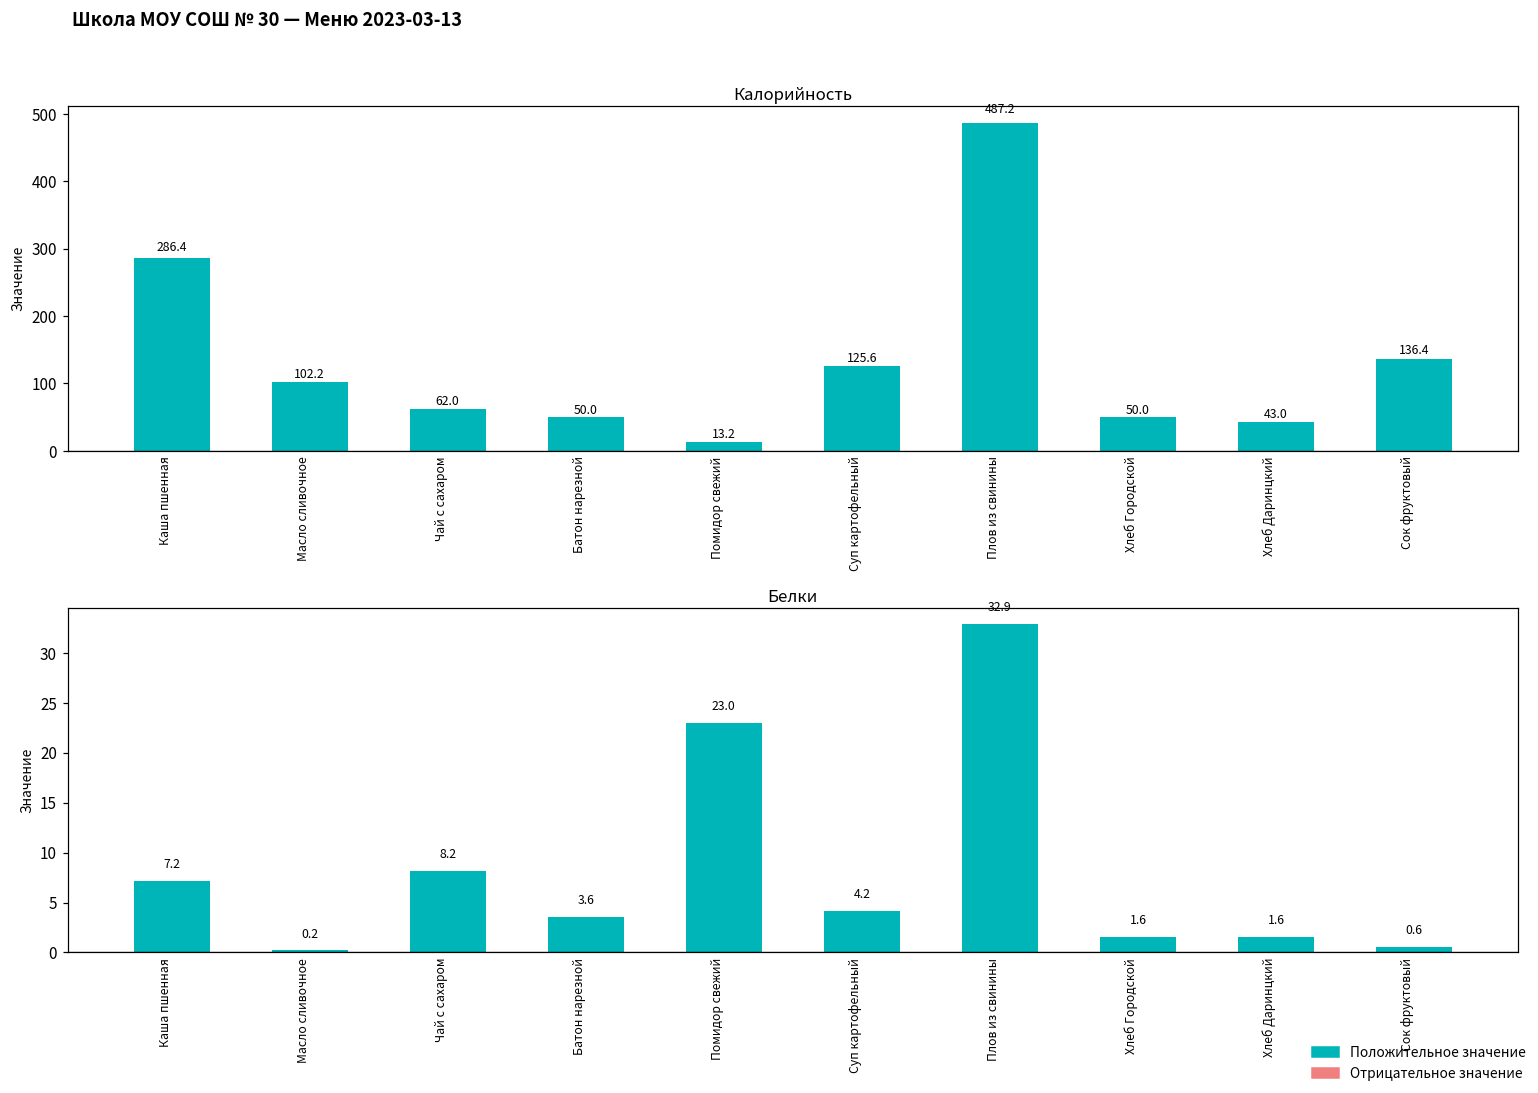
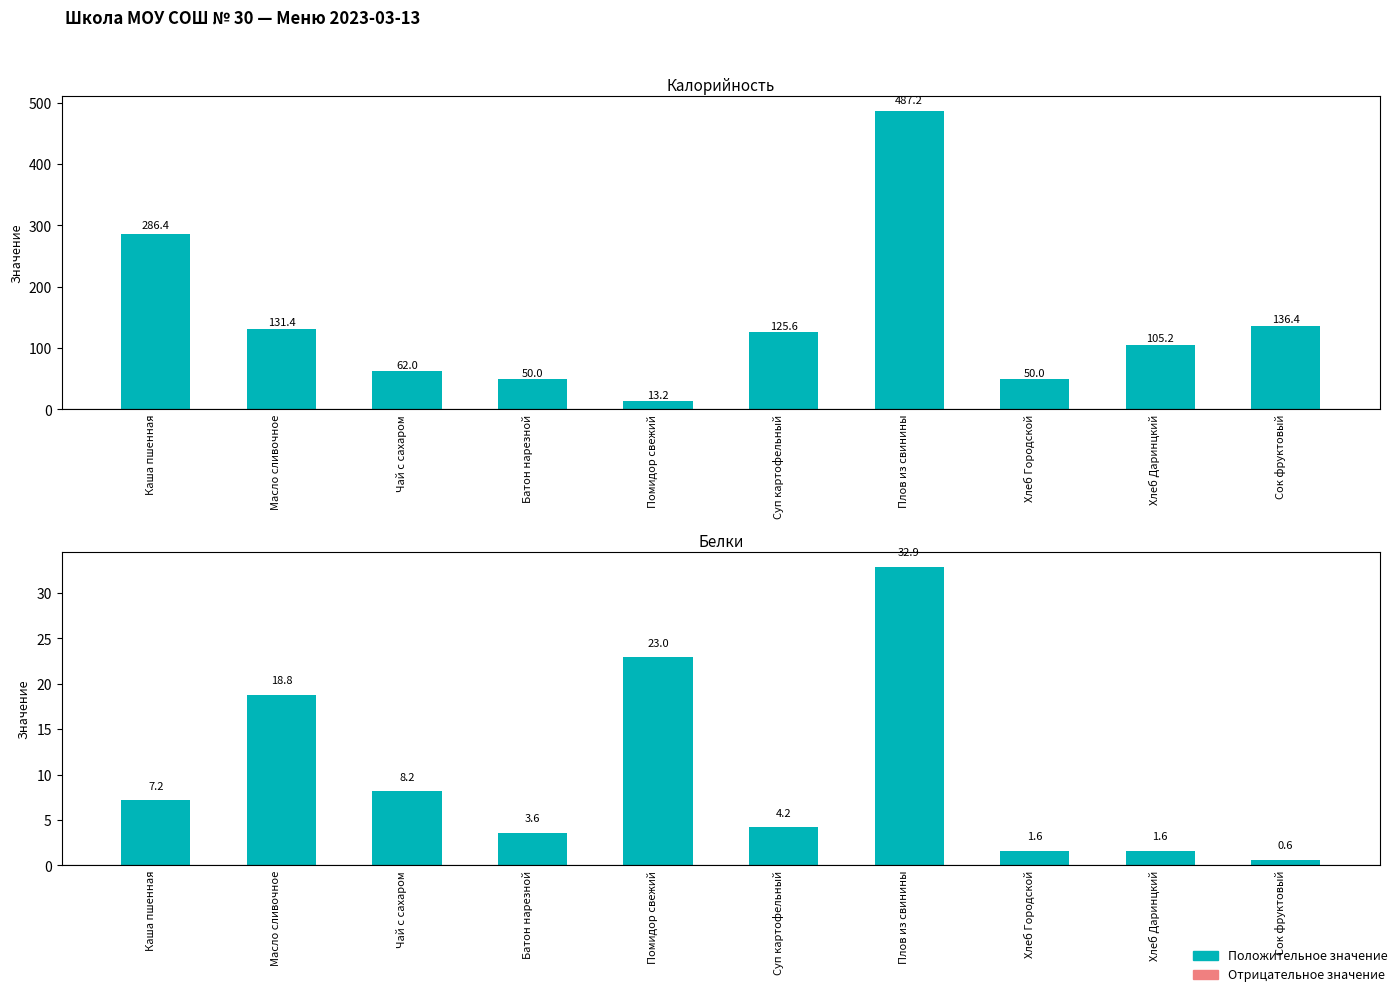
  {
    "Калорийность": {
      "Каша пшенная": 286.4,
-     "Масло сливочное": 102.2,
+     "Масло сливочное": 131.4,
      "Чай с сахаром": 62.0,
      "Батон нарезной": 50.0,
      "Помидор свежий": 13.2,
      "Суп картофельный": 125.6,
      "Плов из свинины": 487.2,
      "Хлеб Городской": 50.0,
-     "Хлеб Даринцкий": 43.0,
+     "Хлеб Даринцкий": 105.2,
      "Сок фруктовый": 136.4
    },
    "Белки": {
      "Каша пшенная": 7.2,
-     "Масло сливочное": 0.2,
+     "Масло сливочное": 18.8,
      "Чай с сахаром": 8.2,
      "Батон нарезной": 3.6,
      "Помидор свежий": 23.0,
      "Суп картофельный": 4.2,
      "Плов из свинины": 32.9,
      "Хлеб Городской": 1.6,
      "Хлеб Даринцкий": 1.6,
      "Сок фруктовый": 0.6
    }
  }
